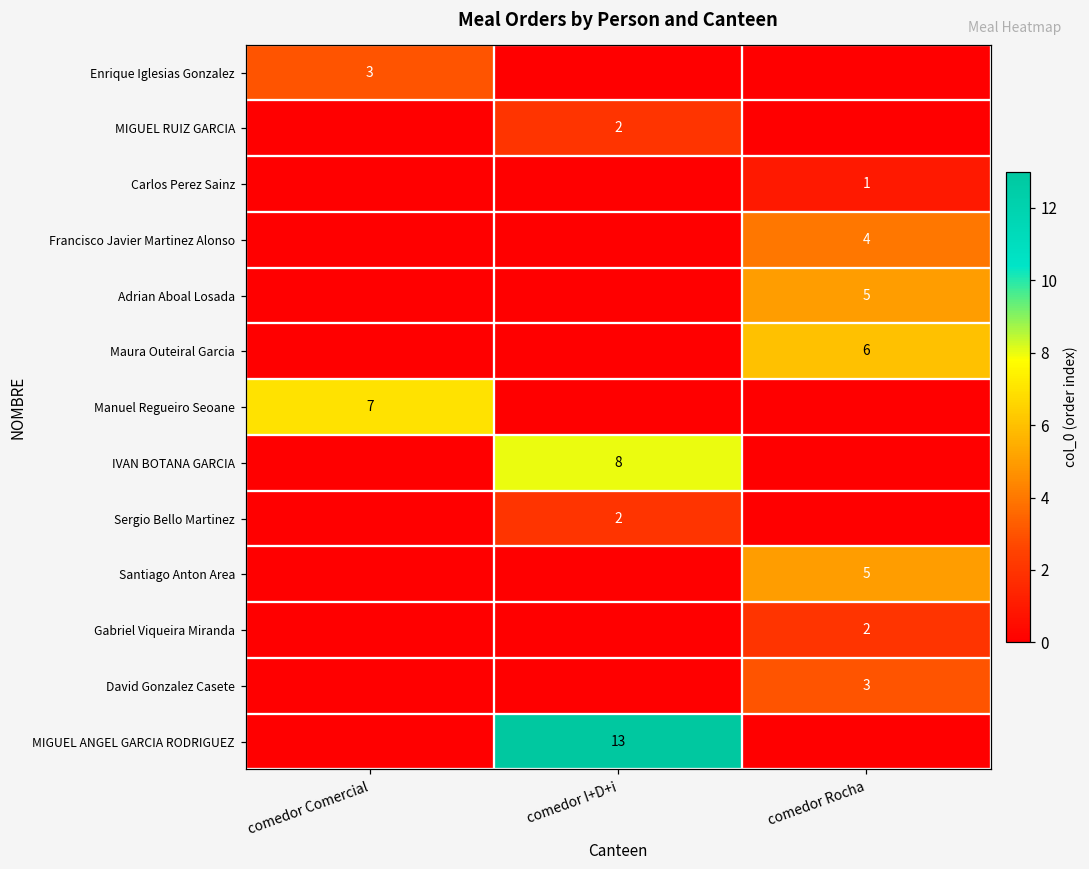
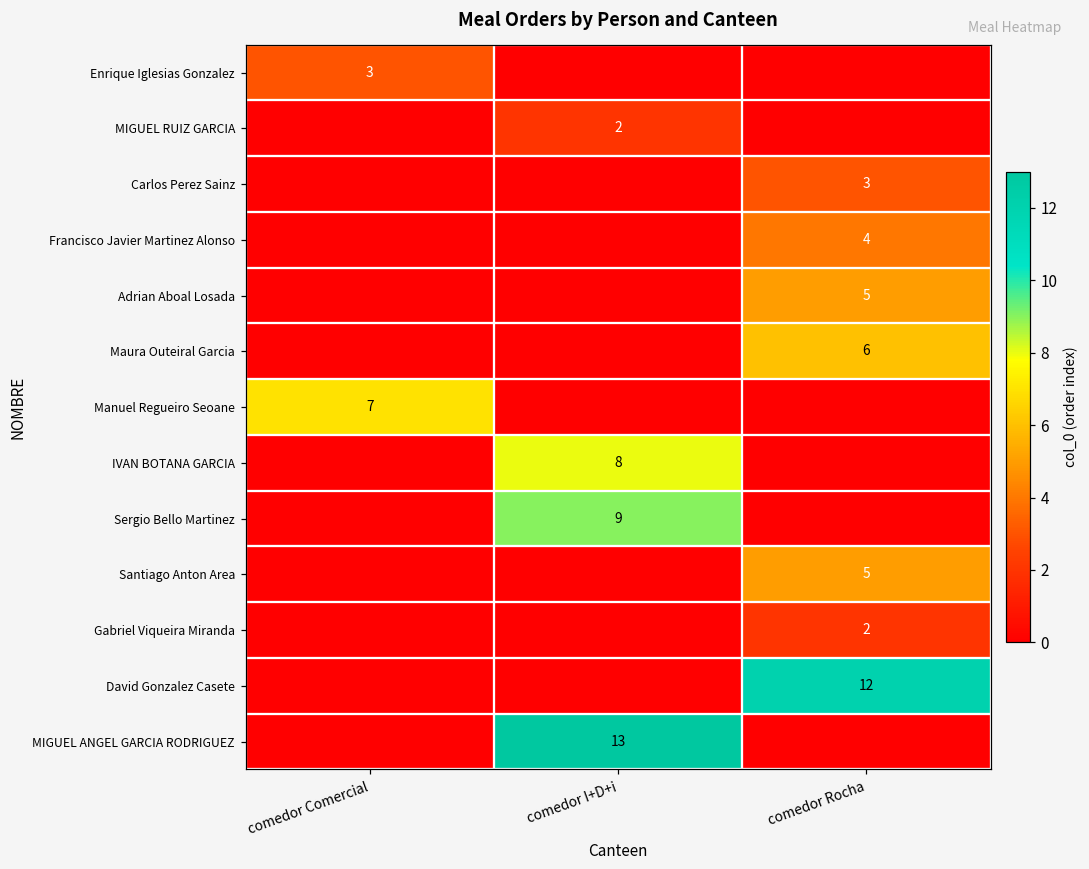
  {
    "Enrique Iglesias Gonzalez": {
      "comedor Comercial": 3
    },
    "MIGUEL RUIZ GARCIA": {
      "comedor I+D+i": 2
    },
    "Carlos Perez Sainz": {
-     "comedor Rocha": 1
+     "comedor Rocha": 3
    },
    "Francisco Javier Martinez Alonso": {
      "comedor Rocha": 4
    },
    "Adrian Aboal Losada": {
      "comedor Rocha": 5
    },
    "Maura Outeiral Garcia": {
      "comedor Rocha": 6
    },
    "Manuel Regueiro Seoane": {
      "comedor Comercial": 7
    },
    "IVAN BOTANA GARCIA": {
      "comedor I+D+i": 8
    },
    "Sergio Bello Martinez": {
-     "comedor I+D+i": 2
+     "comedor I+D+i": 9
    },
    "Santiago Anton Area": {
      "comedor Rocha": 5
    },
    "Gabriel Viqueira Miranda": {
      "comedor Rocha": 2
    },
    "David Gonzalez Casete": {
-     "comedor Rocha": 3
+     "comedor Rocha": 12
    },
    "MIGUEL ANGEL GARCIA RODRIGUEZ": {
      "comedor I+D+i": 13
    }
  }
